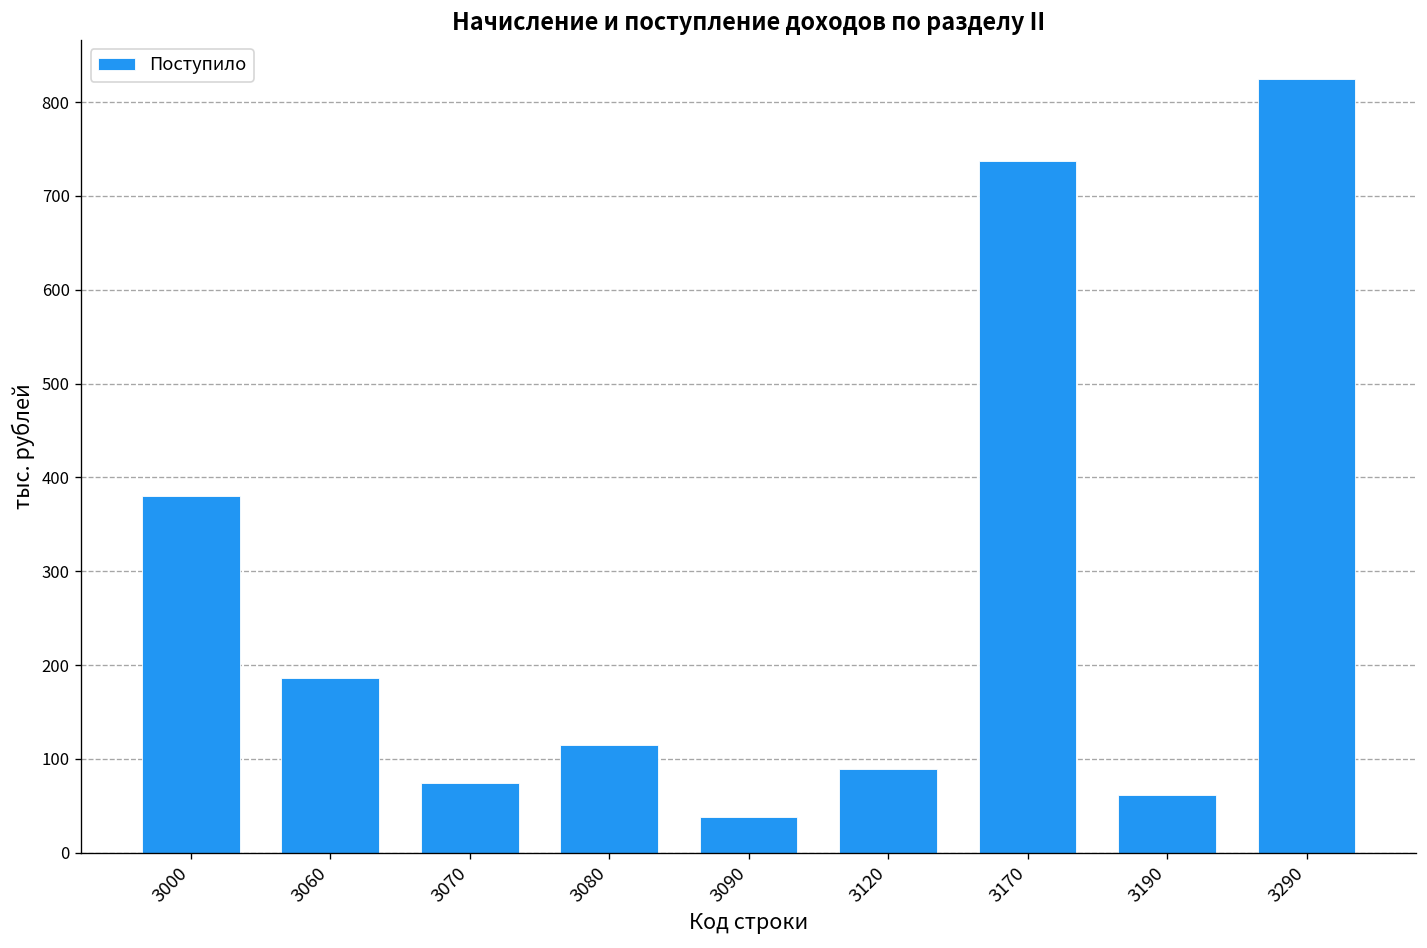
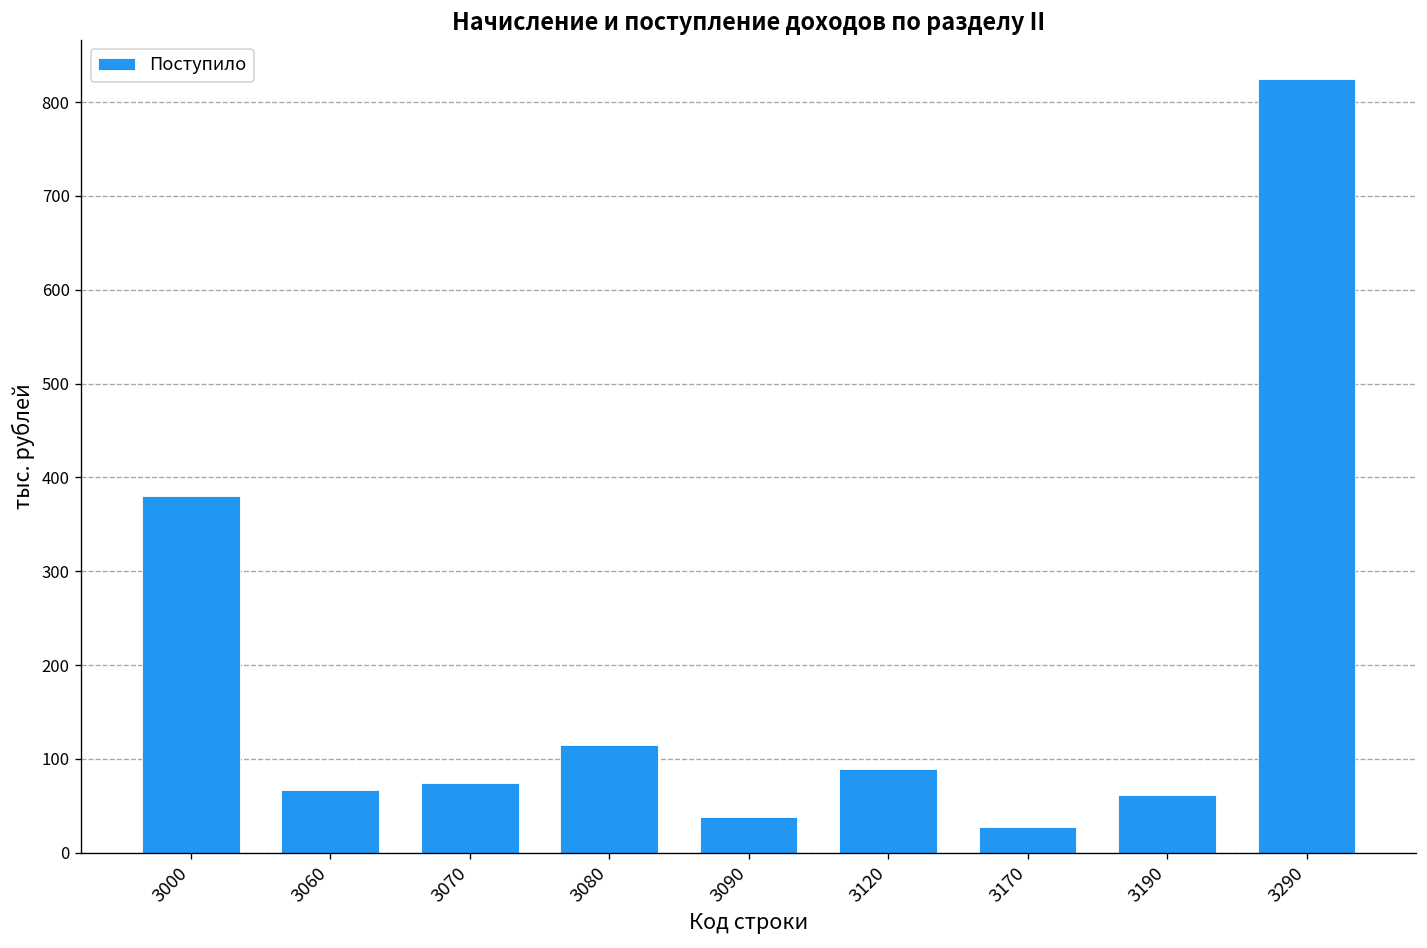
  {
    "3000": 380,
-   "3060": 190,
+   "3060": 70,
    "3070": 70,
    "3080": 120,
    "3090": 40,
    "3120": 90,
-   "3170": 740,
+   "3170": 30,
    "3190": 60,
    "3290": 830
  }
